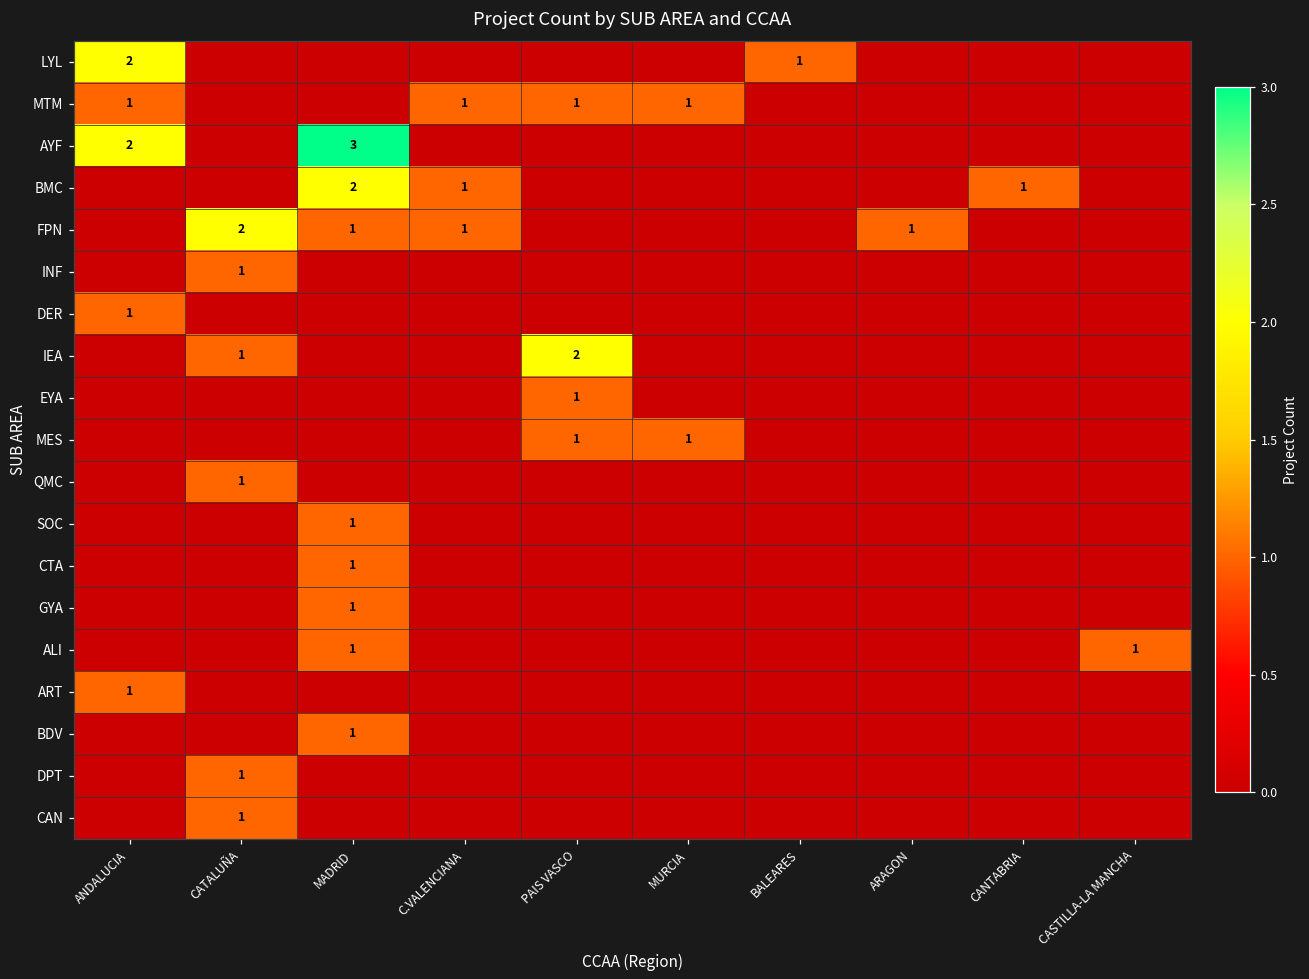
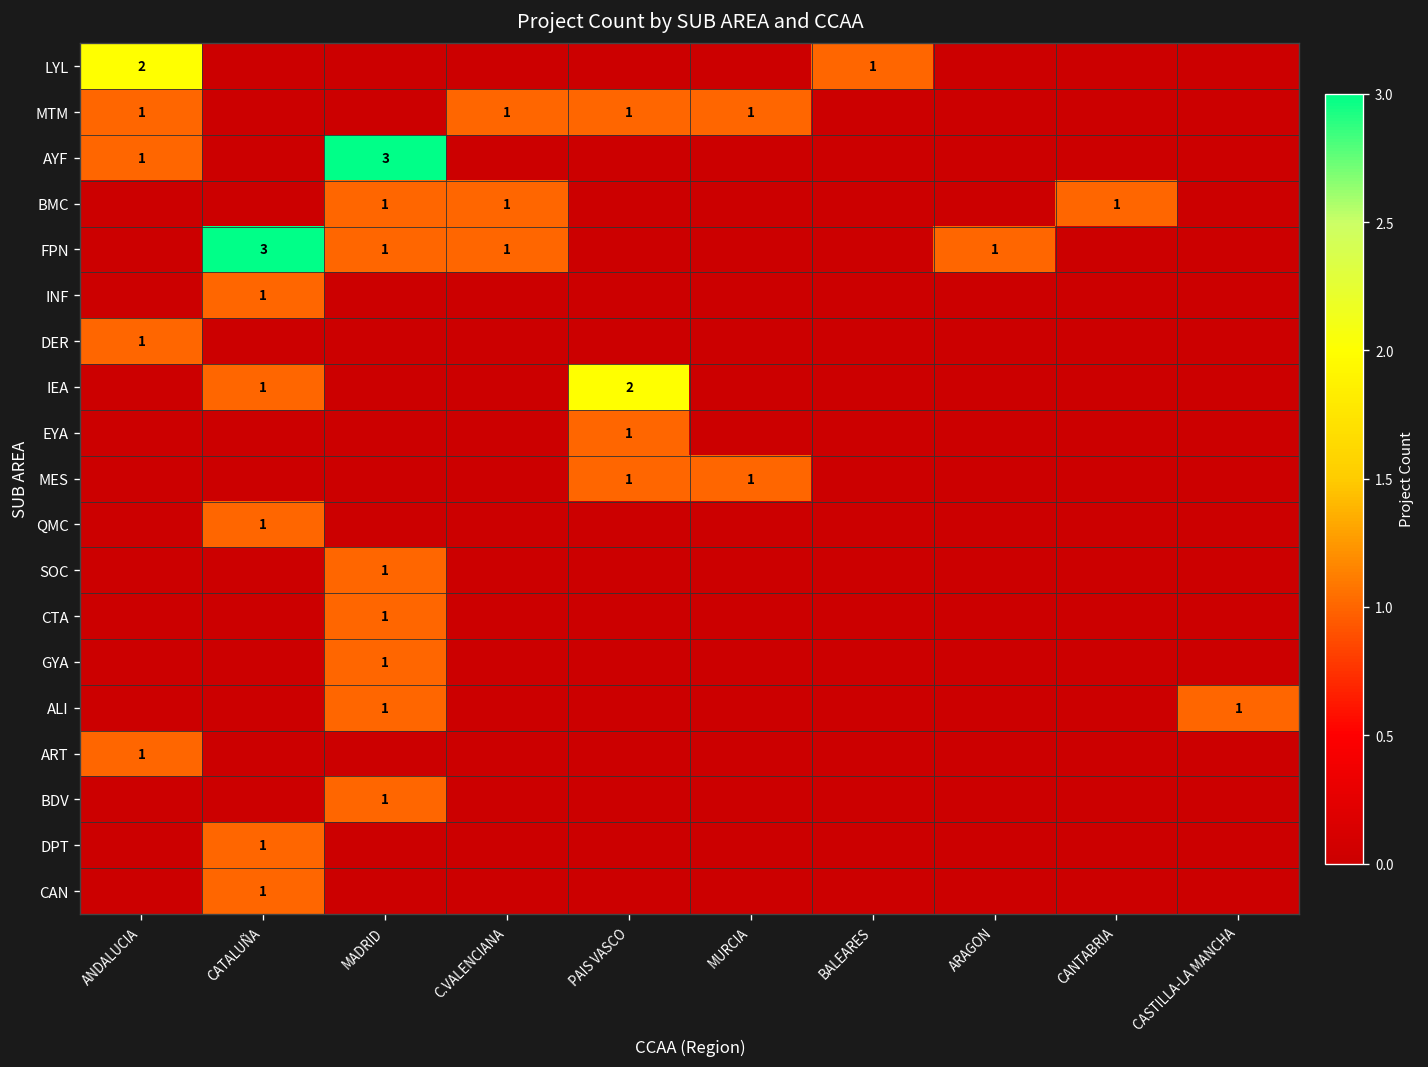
  {
    "LYL": {
      "ANDALUCIA": 2,
      "BALEARES": 1
    },
    "MTM": {
      "ANDALUCIA": 1,
      "C.VALENCIANA": 1,
      "PAIS VASCO": 1,
      "MURCIA": 1
    },
    "AYF": {
-     "ANDALUCIA": 2,
+     "ANDALUCIA": 1,
      "MADRID": 3
    },
    "BMC": {
-     "MADRID": 2,
+     "MADRID": 1,
      "C.VALENCIANA": 1,
      "CANTABRIA": 1
    },
    "FPN": {
-     "CATALUÑA": 2,
+     "CATALUÑA": 3,
      "MADRID": 1,
      "C.VALENCIANA": 1,
      "ARAGON": 1
    },
    "INF": {
      "CATALUÑA": 1
    },
    "DER": {
      "ANDALUCIA": 1
    },
    "IEA": {
      "CATALUÑA": 1,
      "PAIS VASCO": 2
    },
    "EYA": {
      "PAIS VASCO": 1
    },
    "MES": {
      "PAIS VASCO": 1,
      "MURCIA": 1
    },
    "QMC": {
      "CATALUÑA": 1
    },
    "SOC": {
      "MADRID": 1
    },
    "CTA": {
      "MADRID": 1
    },
    "GYA": {
      "MADRID": 1
    },
    "ALI": {
      "MADRID": 1,
      "CASTILLA-LA MANCHA": 1
    },
    "ART": {
      "ANDALUCIA": 1
    },
    "BDV": {
      "MADRID": 1
    },
    "DPT": {
      "CATALUÑA": 1
    },
    "CAN": {
      "CATALUÑA": 1
    }
  }
